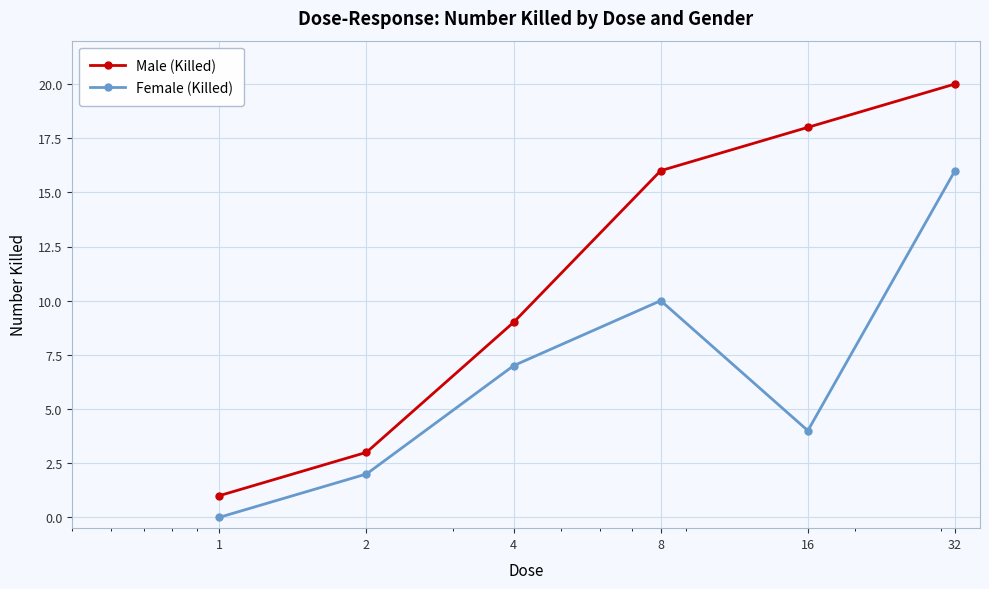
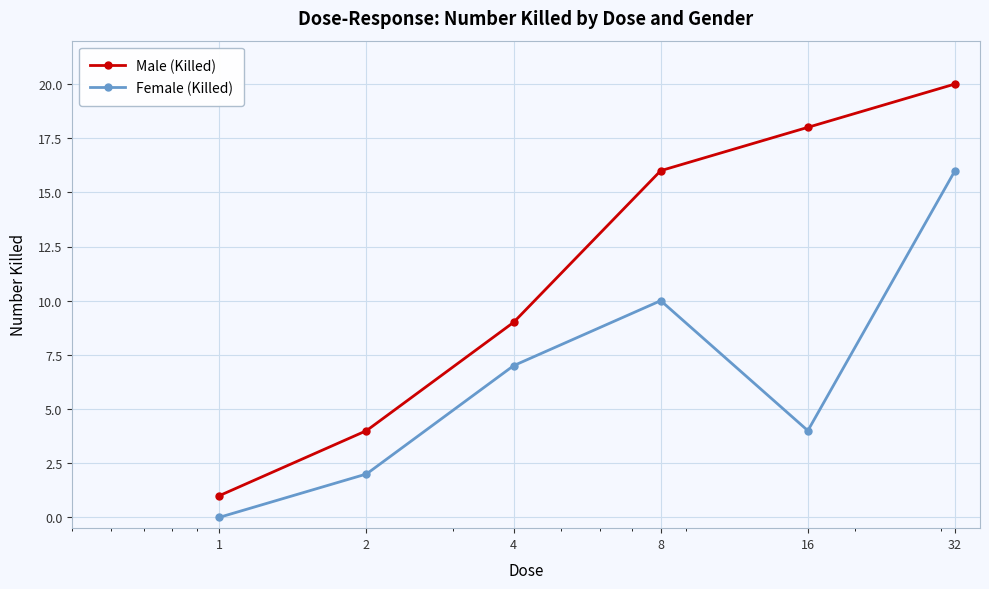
  {
    "Male (Killed)": {
      "1": 1,
-     "2": 3,
+     "2": 4,
      "4": 9,
      "8": 16,
      "16": 18,
      "32": 20
    },
    "Female (Killed)": {
      "1": 0,
      "2": 2,
      "4": 7,
      "8": 10,
      "16": 4,
      "32": 16
    }
  }
